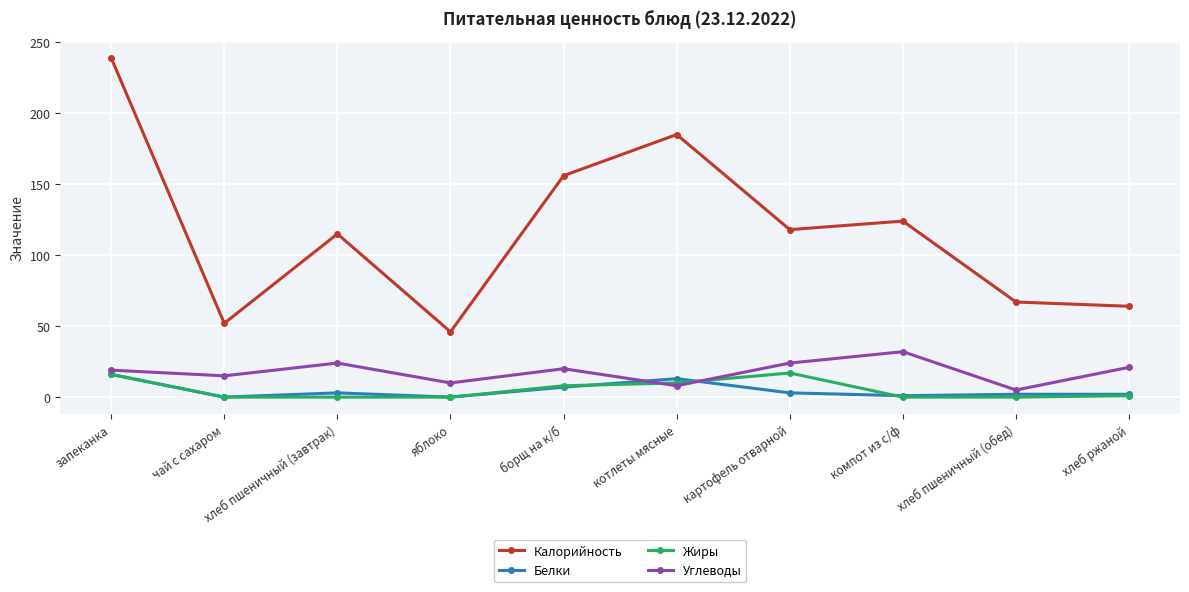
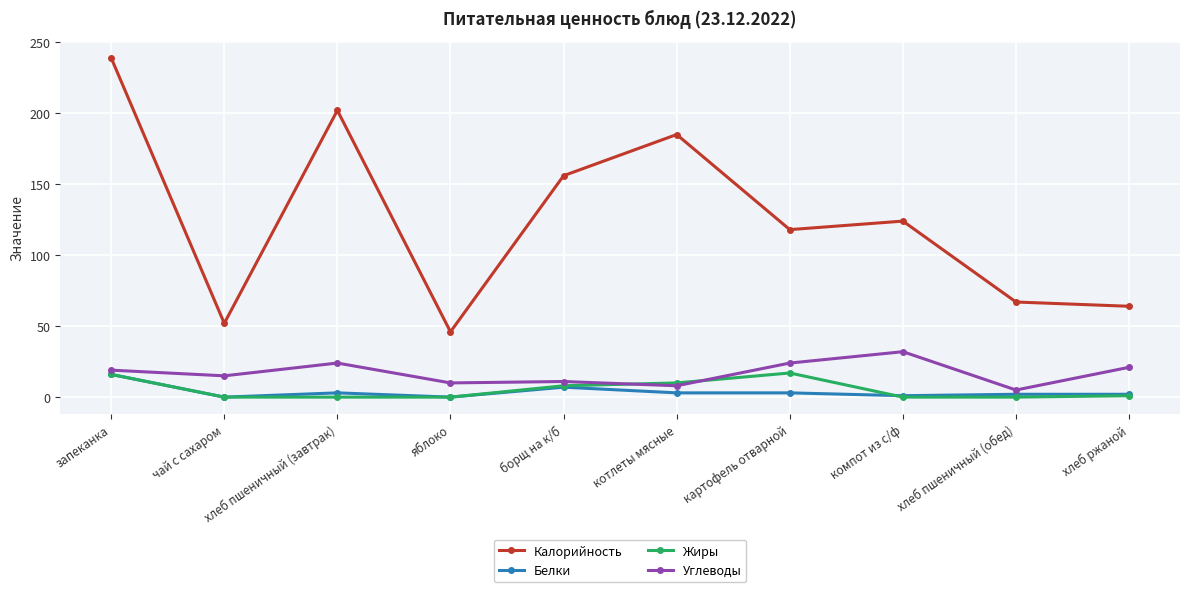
  {
    "Калорийность": {
      "запеканка": 239,
      "чай с сахаром": 52,
-     "хлеб пшеничный (завтрак)": 115,
+     "хлеб пшеничный (завтрак)": 202,
      "яблоко": 46,
      "борщ на к/б": 156,
      "котлеты мясные": 185,
      "картофель отварной": 118,
      "компот из с/ф": 124,
      "хлеб пшеничный (обед)": 67,
      "хлеб ржаной": 64
    },
    "Белки": {
      "хлеб пшеничный (завтрак)": 3,
-     "котлеты мясные": 13,
+     "котлеты мясные": 3,
      "картофель отварной": 3,
      "хлеб пшеничный (обед)": 2
    },
    "Жиры": {
      "хлеб пшеничный (завтрак)": 0,
      "котлеты мясные": 10,
      "картофель отварной": 17,
      "хлеб пшеничный (обед)": 0
    },
    "Углеводы": {
      "запеканка": 19,
      "чай с сахаром": 15,
      "хлеб пшеничный (завтрак)": 24,
      "яблоко": 10,
-     "борщ на к/б": 20,
+     "борщ на к/б": 11,
      "котлеты мясные": 8,
      "картофель отварной": 24,
      "компот из с/ф": 32,
      "хлеб пшеничный (обед)": 5,
      "хлеб ржаной": 21
    }
  }
